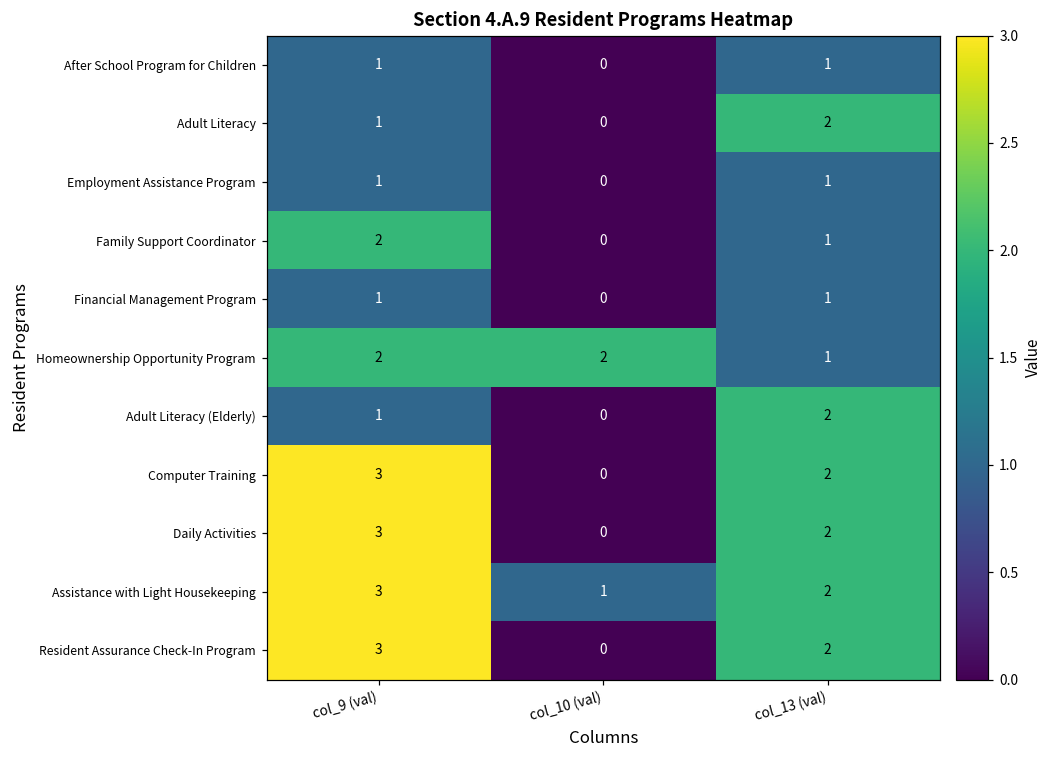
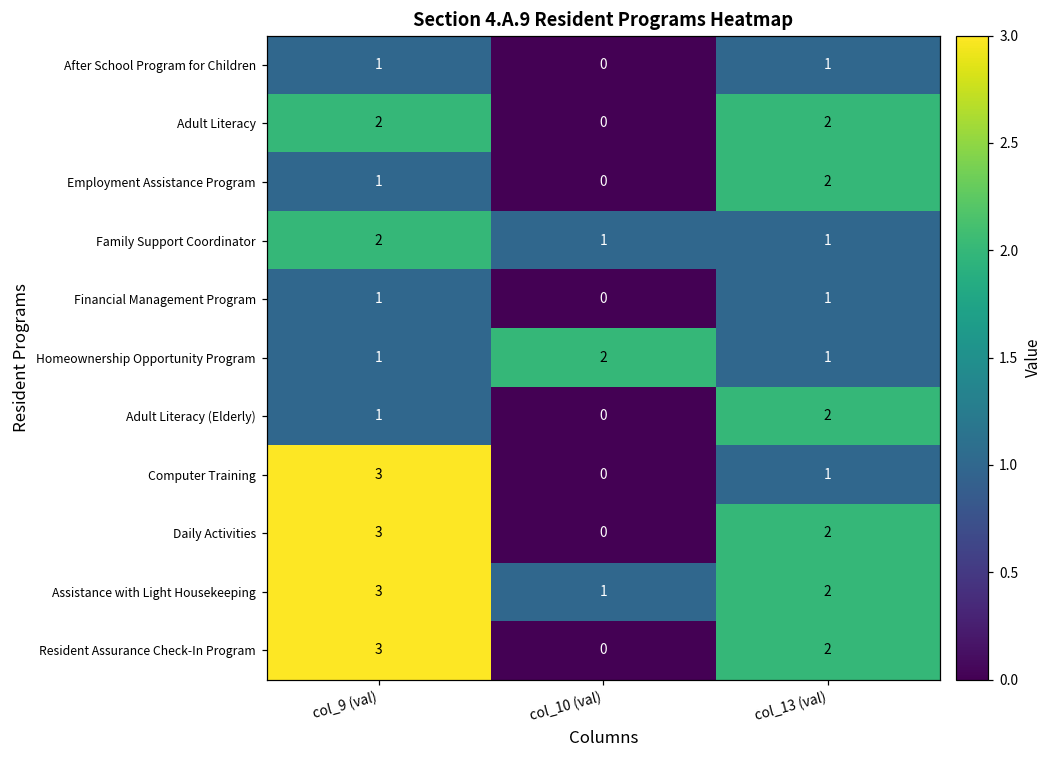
  {
    "After School Program for Children": {
      "col_9 (val)": 1,
      "col_10 (val)": 0,
      "col_13 (val)": 1
    },
    "Adult Literacy": {
-     "col_9 (val)": 1,
+     "col_9 (val)": 2,
      "col_10 (val)": 0,
      "col_13 (val)": 2
    },
    "Employment Assistance Program": {
      "col_9 (val)": 1,
      "col_10 (val)": 0,
-     "col_13 (val)": 1
+     "col_13 (val)": 2
    },
    "Family Support Coordinator": {
      "col_9 (val)": 2,
-     "col_10 (val)": 0,
+     "col_10 (val)": 1,
      "col_13 (val)": 1
    },
    "Financial Management Program": {
      "col_9 (val)": 1,
      "col_10 (val)": 0,
      "col_13 (val)": 1
    },
    "Homeownership Opportunity Program": {
-     "col_9 (val)": 2,
+     "col_9 (val)": 1,
      "col_10 (val)": 2,
      "col_13 (val)": 1
    },
    "Adult Literacy (Elderly)": {
      "col_9 (val)": 1,
      "col_10 (val)": 0,
      "col_13 (val)": 2
    },
    "Computer Training": {
      "col_9 (val)": 3,
      "col_10 (val)": 0,
-     "col_13 (val)": 2
+     "col_13 (val)": 1
    },
    "Daily Activities": {
      "col_9 (val)": 3,
      "col_10 (val)": 0,
      "col_13 (val)": 2
    },
    "Assistance with Light Housekeeping": {
      "col_9 (val)": 3,
      "col_10 (val)": 1,
      "col_13 (val)": 2
    },
    "Resident Assurance Check-In Program": {
      "col_9 (val)": 3,
      "col_10 (val)": 0,
      "col_13 (val)": 2
    }
  }
